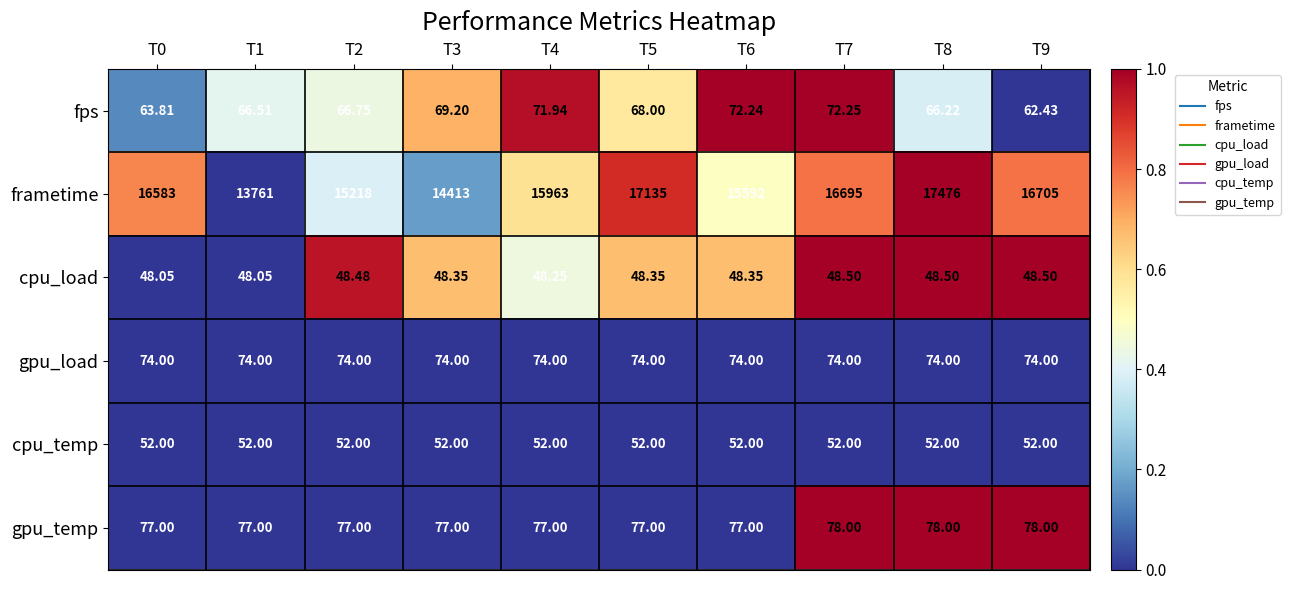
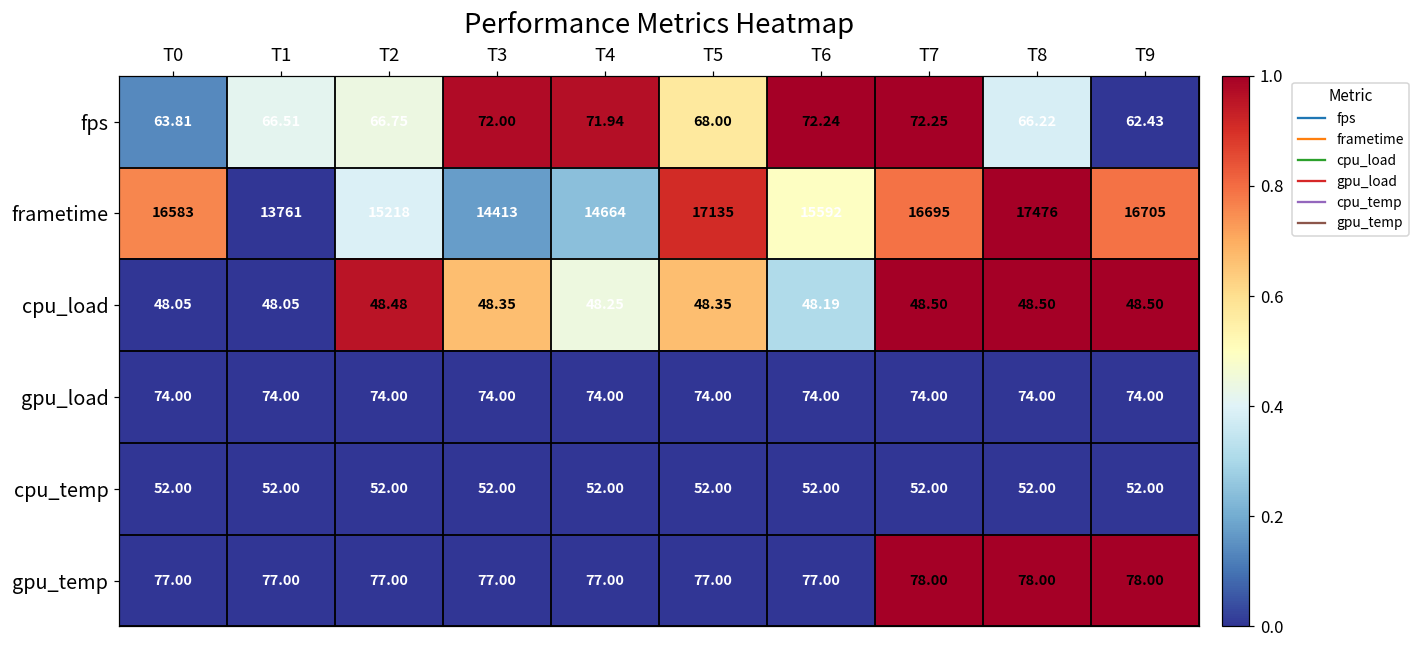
  {
    "fps": {
      "T0": 63.81,
-     "T3": 69.20,
+     "T3": 72.00,
      "T4": 71.94,
      "T5": 68.00,
      "T6": 72.24,
      "T7": 72.25,
      "T9": 62.43
    },
    "frametime": {
      "T0": 16583,
      "T1": 13761,
      "T3": 14413,
-     "T4": 15963,
+     "T4": 14664,
      "T5": 17135,
      "T6": 15592,
      "T7": 16695,
      "T8": 17476,
      "T9": 16705
    },
    "cpu_load": {
      "T0": 48.05,
      "T1": 48.05,
      "T2": 48.48,
      "T3": 48.35,
      "T5": 48.35,
-     "T6": 48.35,
+     "T6": 48.19,
      "T7": 48.50,
      "T8": 48.50,
      "T9": 48.50
    },
    "gpu_load": {
      "T0": 74.00,
      "T1": 74.00,
      "T2": 74.00,
      "T3": 74.00,
      "T4": 74.00,
      "T5": 74.00,
      "T6": 74.00,
      "T7": 74.00,
      "T8": 74.00,
      "T9": 74.00
    },
    "cpu_temp": {
      "T0": 52.00,
      "T1": 52.00,
      "T2": 52.00,
      "T3": 52.00,
      "T4": 52.00,
      "T5": 52.00,
      "T6": 52.00,
      "T7": 52.00,
      "T8": 52.00,
      "T9": 52.00
    },
    "gpu_temp": {
      "T0": 77.00,
      "T1": 77.00,
      "T2": 77.00,
      "T3": 77.00,
      "T4": 77.00,
      "T5": 77.00,
      "T6": 77.00,
      "T7": 78.00,
      "T8": 78.00,
      "T9": 78.00
    }
  }
